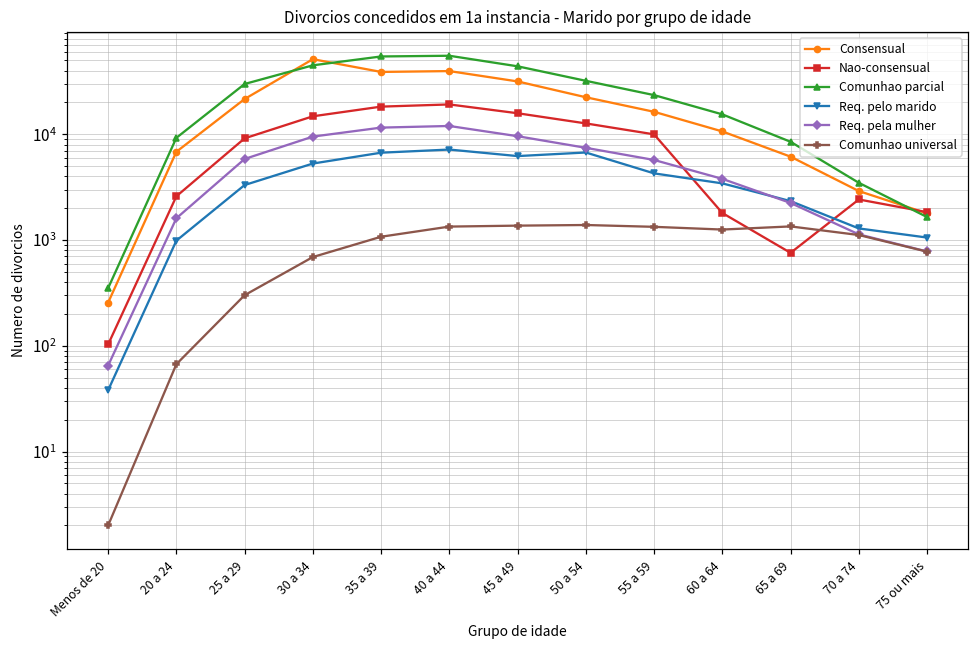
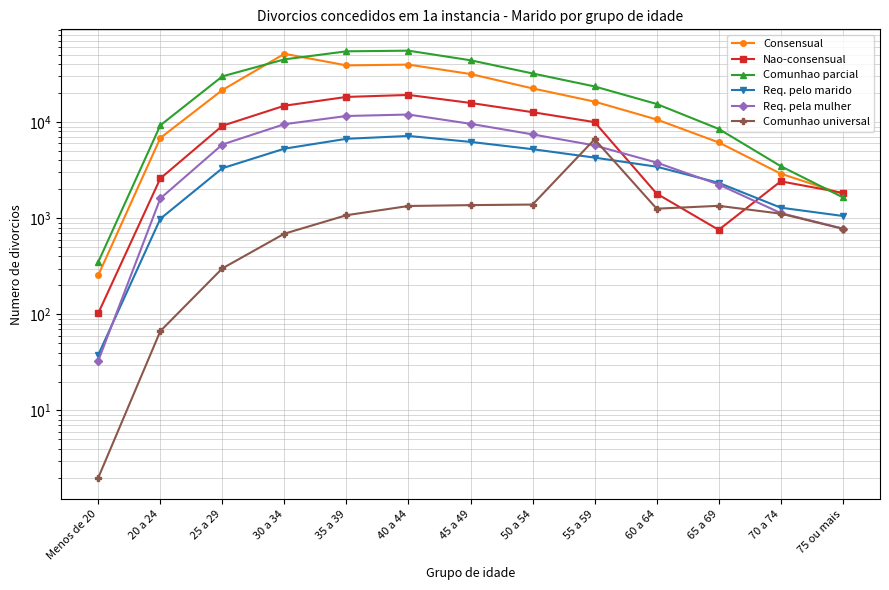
  {
    "Consensual": {
      "Menos de 20": 260,
      "20 a 24": 7000,
      "25 a 29": 22000,
      "30 a 34": 50000,
      "35 a 39": 39000,
      "40 a 44": 40000,
      "45 a 49": 32000,
      "50 a 54": 22000,
      "55 a 59": 16000,
      "60 a 64": 11000,
      "65 a 69": 6000,
      "70 a 74": 2900
    },
    "Nao-consensual": {
      "Menos de 20": 100,
      "20 a 24": 2600,
      "25 a 29": 9000,
      "30 a 34": 15000,
      "35 a 39": 18000,
      "40 a 44": 19000,
      "45 a 49": 16000,
      "50 a 54": 13000,
      "55 a 59": 10000,
      "60 a 64": 1800,
      "65 a 69": 800,
      "70 a 74": 2400
    },
    "Comunhao parcial": {
      "Menos de 20": 350,
      "20 a 24": 9000,
      "25 a 29": 30000,
      "30 a 34": 40000,
      "35 a 39": 50000,
      "40 a 44": 60000,
      "45 a 49": 40000,
      "50 a 54": 32000,
      "55 a 59": 23000,
      "60 a 64": 15000,
      "65 a 69": 8000,
      "70 a 74": 3500,
      "75 ou mais": 1700
    },
    "Req. pelo marido": {
      "Menos de 20": 38,
      "20 a 24": 1000,
      "25 a 29": 3300,
      "30 a 34": 5000,
      "35 a 39": 7000,
      "40 a 44": 7000,
      "45 a 49": 6000,
-     "50 a 54": 7000,
+     "50 a 54": 5000,
      "55 a 59": 4000,
      "60 a 64": 3400,
      "70 a 74": 1300,
      "75 ou mais": 1100
    },
    "Req. pela mulher": {
-     "Menos de 20": 70,
+     "Menos de 20": 33,
      "20 a 24": 1600,
      "25 a 29": 6000,
      "30 a 34": 10000,
      "35 a 39": 12000,
      "40 a 44": 12000,
      "45 a 49": 10000,
      "50 a 54": 7000,
      "55 a 59": 6000,
      "60 a 64": 3800
    },
    "Comunhao universal": {
      "Menos de 20": 2,
      "20 a 24": 70,
      "25 a 29": 300,
      "30 a 34": 700,
      "35 a 39": 1100,
      "40 a 44": 1300,
      "45 a 49": 1400,
      "50 a 54": 1400,
-     "55 a 59": 1300,
+     "55 a 59": 7000,
      "60 a 64": 1300,
      "65 a 69": 1300
    }
  }
